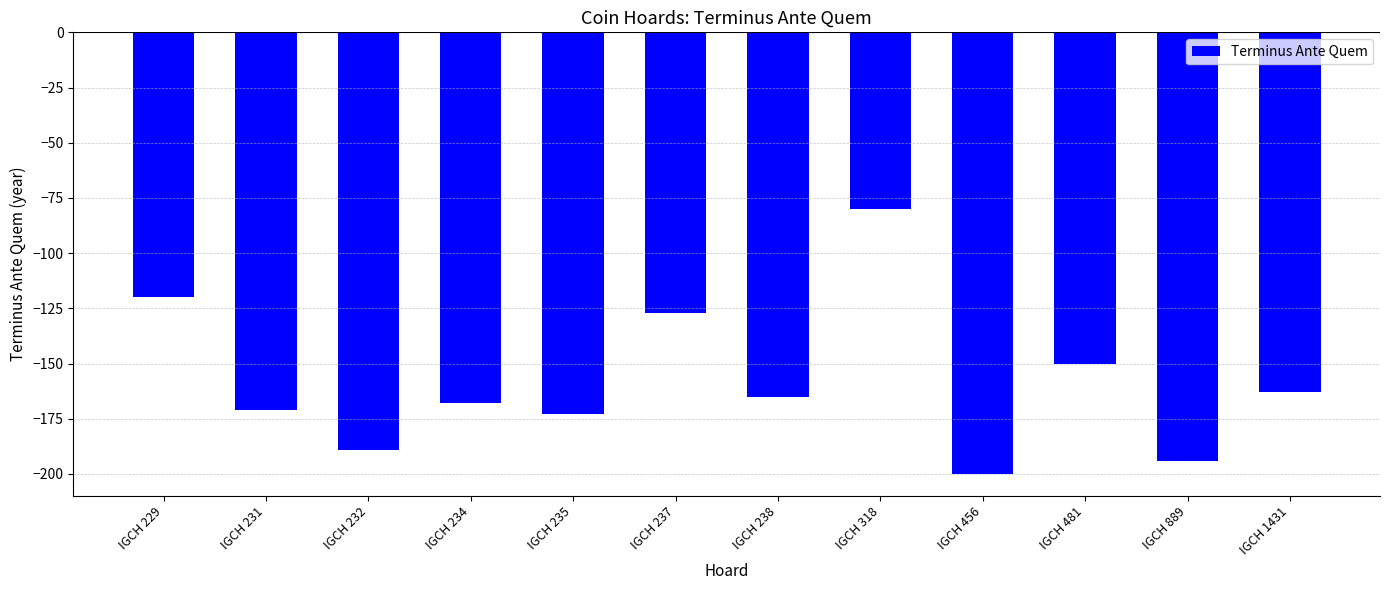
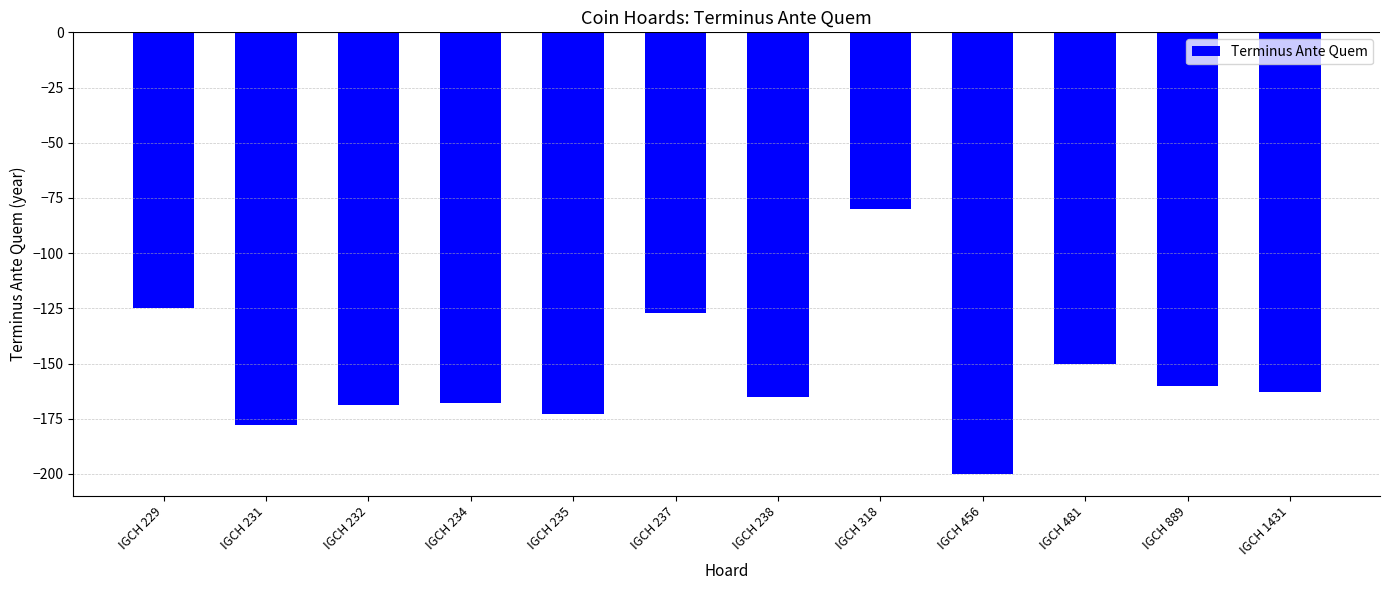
  {
-   "IGCH 229": -120,
-   "IGCH 231": -171,
-   "IGCH 232": -189,
+   "IGCH 229": -125,
+   "IGCH 231": -178,
+   "IGCH 232": -169,
    "IGCH 234": -168,
    "IGCH 235": -173,
    "IGCH 237": -127,
    "IGCH 238": -165,
    "IGCH 318": -80,
    "IGCH 456": -200,
    "IGCH 481": -150,
-   "IGCH 889": -194,
+   "IGCH 889": -160,
    "IGCH 1431": -163
  }
